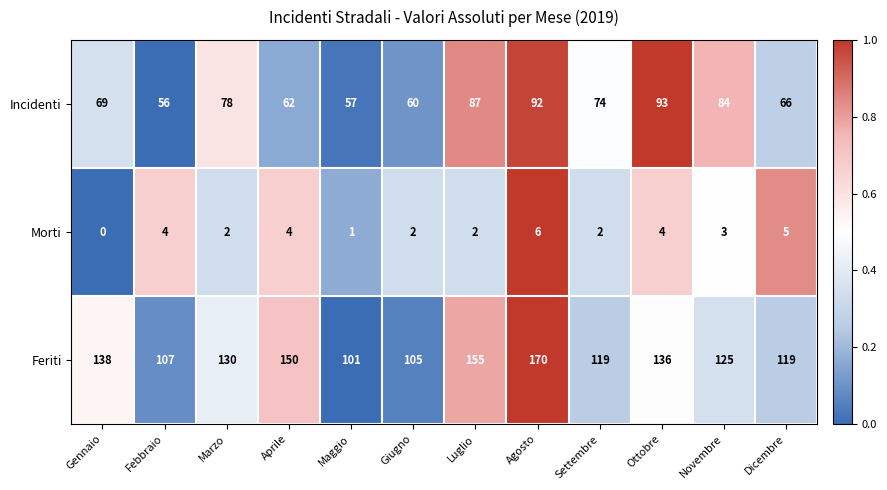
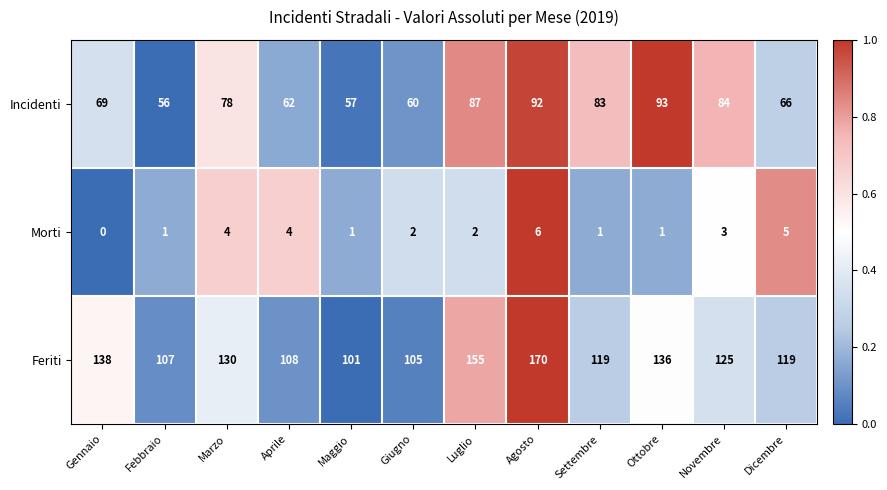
  {
    "Incidenti": {
      "Gennaio": 69,
      "Febbraio": 56,
      "Marzo": 78,
      "Aprile": 62,
      "Maggio": 57,
      "Giugno": 60,
      "Luglio": 87,
      "Agosto": 92,
-     "Settembre": 74,
+     "Settembre": 83,
      "Ottobre": 93,
      "Novembre": 84,
      "Dicembre": 66
    },
    "Morti": {
      "Gennaio": 0,
-     "Febbraio": 4,
-     "Marzo": 2,
+     "Febbraio": 1,
+     "Marzo": 4,
      "Aprile": 4,
      "Maggio": 1,
      "Giugno": 2,
      "Luglio": 2,
      "Agosto": 6,
-     "Settembre": 2,
-     "Ottobre": 4,
+     "Settembre": 1,
+     "Ottobre": 1,
      "Novembre": 3,
      "Dicembre": 5
    },
    "Feriti": {
      "Gennaio": 138,
      "Febbraio": 107,
      "Marzo": 130,
-     "Aprile": 150,
+     "Aprile": 108,
      "Maggio": 101,
      "Giugno": 105,
      "Luglio": 155,
      "Agosto": 170,
      "Settembre": 119,
      "Ottobre": 136,
      "Novembre": 125,
      "Dicembre": 119
    }
  }
